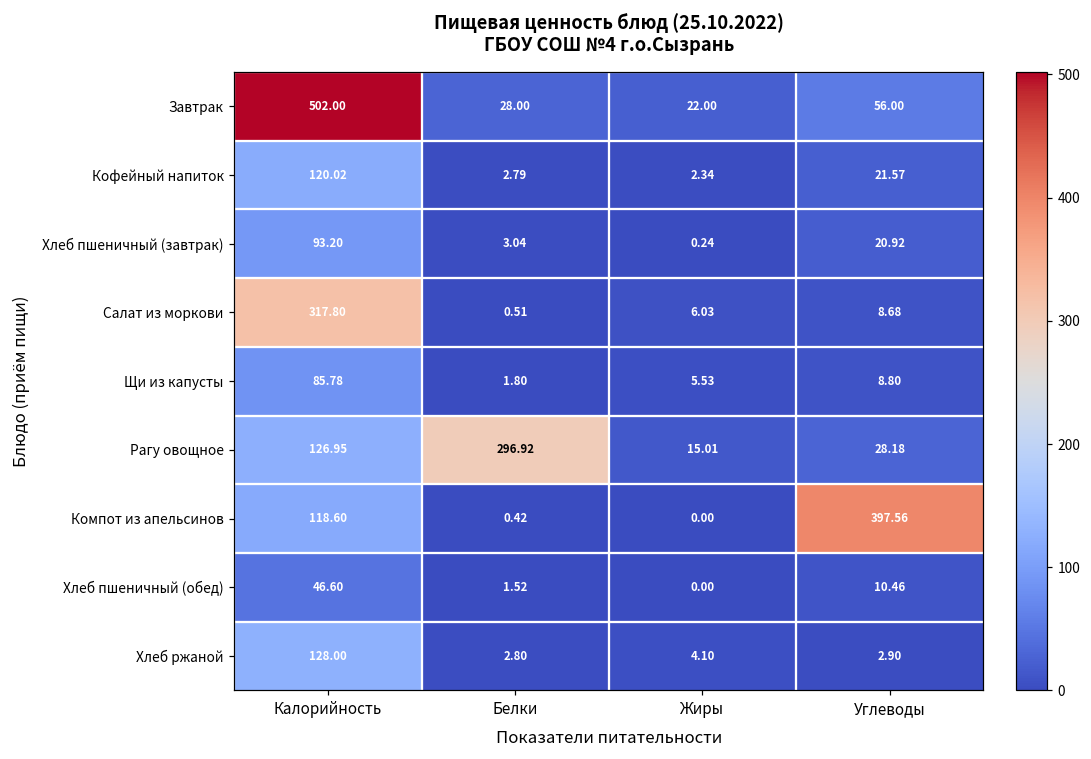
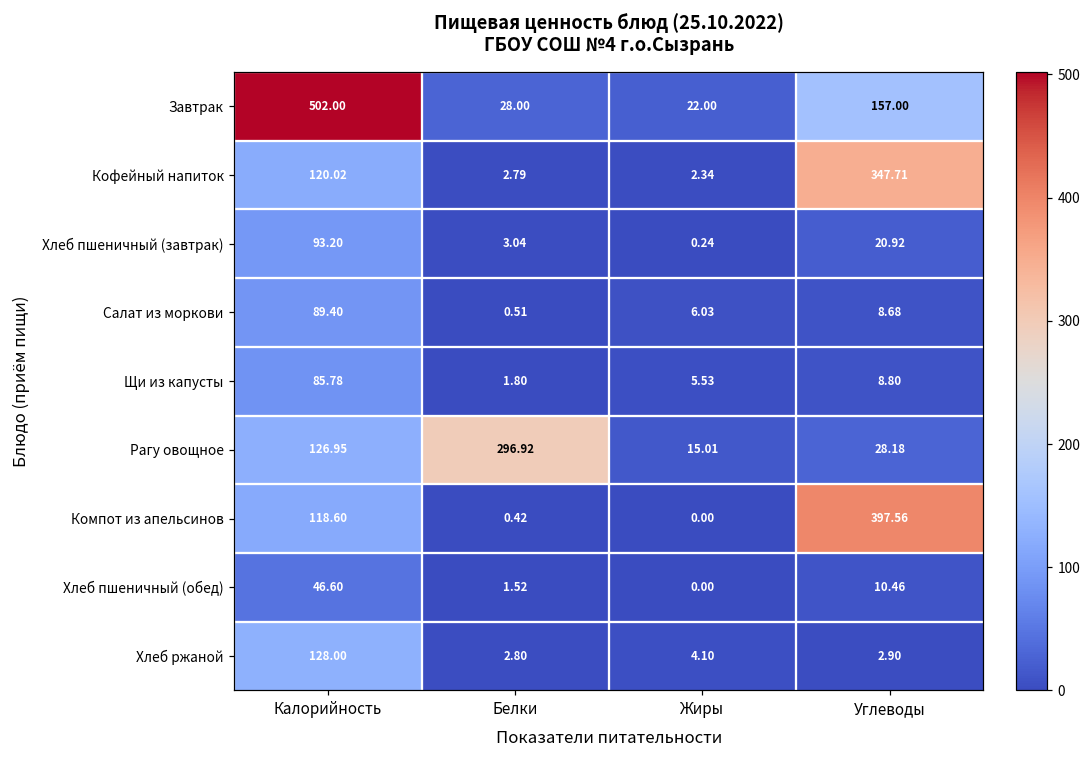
  {
    "Завтрак": {
      "Калорийность": 502.00,
      "Белки": 28.00,
      "Жиры": 22.00,
-     "Углеводы": 56.00
+     "Углеводы": 157.00
    },
    "Кофейный напиток": {
      "Калорийность": 120.02,
      "Белки": 2.79,
      "Жиры": 2.34,
-     "Углеводы": 21.57
+     "Углеводы": 347.71
    },
    "Хлеб пшеничный (завтрак)": {
      "Калорийность": 93.20,
      "Белки": 3.04,
      "Жиры": 0.24,
      "Углеводы": 20.92
    },
    "Салат из моркови": {
-     "Калорийность": 317.80,
+     "Калорийность": 89.40,
      "Белки": 0.51,
      "Жиры": 6.03,
      "Углеводы": 8.68
    },
    "Щи из капусты": {
      "Калорийность": 85.78,
      "Белки": 1.80,
      "Жиры": 5.53,
      "Углеводы": 8.80
    },
    "Рагу овощное": {
      "Калорийность": 126.95,
      "Белки": 296.92,
      "Жиры": 15.01,
      "Углеводы": 28.18
    },
    "Компот из апельсинов": {
      "Калорийность": 118.60,
      "Белки": 0.42,
      "Жиры": 0.00,
      "Углеводы": 397.56
    },
    "Хлеб пшеничный (обед)": {
      "Калорийность": 46.60,
      "Белки": 1.52,
      "Жиры": 0.00,
      "Углеводы": 10.46
    },
    "Хлеб ржаной": {
      "Калорийность": 128.00,
      "Белки": 2.80,
      "Жиры": 4.10,
      "Углеводы": 2.90
    }
  }
